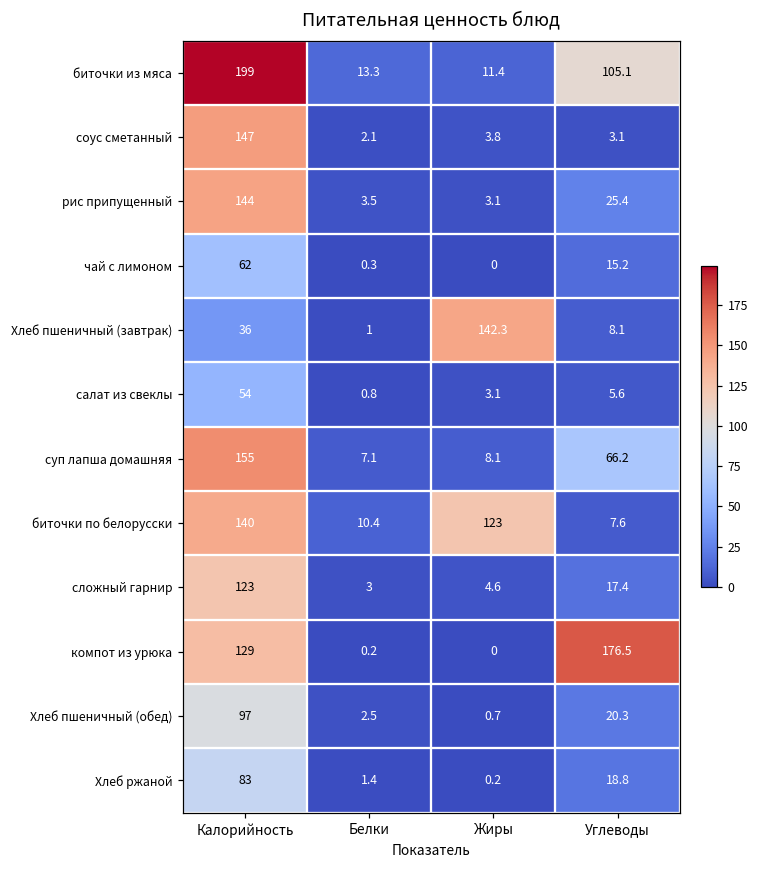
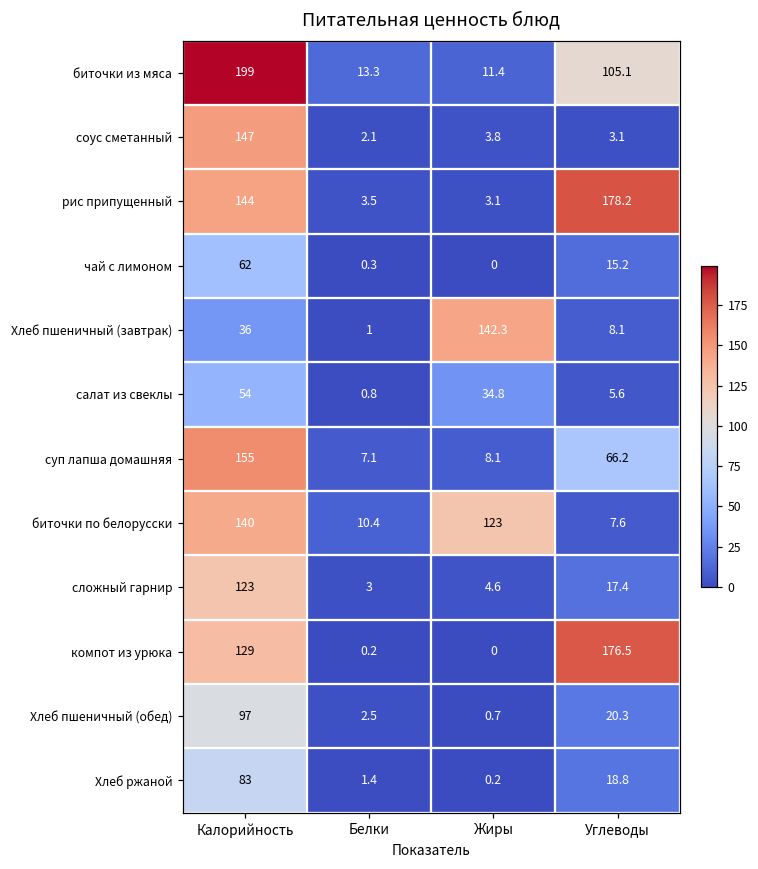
  {
    "биточки из мяса": {
      "Калорийность": 199,
      "Белки": 13.3,
      "Жиры": 11.4,
      "Углеводы": 105.1
    },
    "соус сметанный": {
      "Калорийность": 147,
      "Белки": 2.1,
      "Жиры": 3.8,
      "Углеводы": 3.1
    },
    "рис припущенный": {
      "Калорийность": 144,
      "Белки": 3.5,
      "Жиры": 3.1,
-     "Углеводы": 25.4
+     "Углеводы": 178.2
    },
    "чай с лимоном": {
      "Калорийность": 62,
      "Белки": 0.3,
      "Жиры": 0,
      "Углеводы": 15.2
    },
    "Хлеб пшеничный (завтрак)": {
      "Калорийность": 36,
      "Белки": 1,
      "Жиры": 142.3,
      "Углеводы": 8.1
    },
    "салат из свеклы": {
      "Калорийность": 54,
      "Белки": 0.8,
-     "Жиры": 3.1,
+     "Жиры": 34.8,
      "Углеводы": 5.6
    },
    "суп лапша домашняя": {
      "Калорийность": 155,
      "Белки": 7.1,
      "Жиры": 8.1,
      "Углеводы": 66.2
    },
    "биточки по белорусски": {
      "Калорийность": 140,
      "Белки": 10.4,
      "Жиры": 123,
      "Углеводы": 7.6
    },
    "сложный гарнир": {
      "Калорийность": 123,
      "Белки": 3,
      "Жиры": 4.6,
      "Углеводы": 17.4
    },
    "компот из урюка": {
      "Калорийность": 129,
      "Белки": 0.2,
      "Жиры": 0,
      "Углеводы": 176.5
    },
    "Хлеб пшеничный (обед)": {
      "Калорийность": 97,
      "Белки": 2.5,
      "Жиры": 0.7,
      "Углеводы": 20.3
    },
    "Хлеб ржаной": {
      "Калорийность": 83,
      "Белки": 1.4,
      "Жиры": 0.2,
      "Углеводы": 18.8
    }
  }
